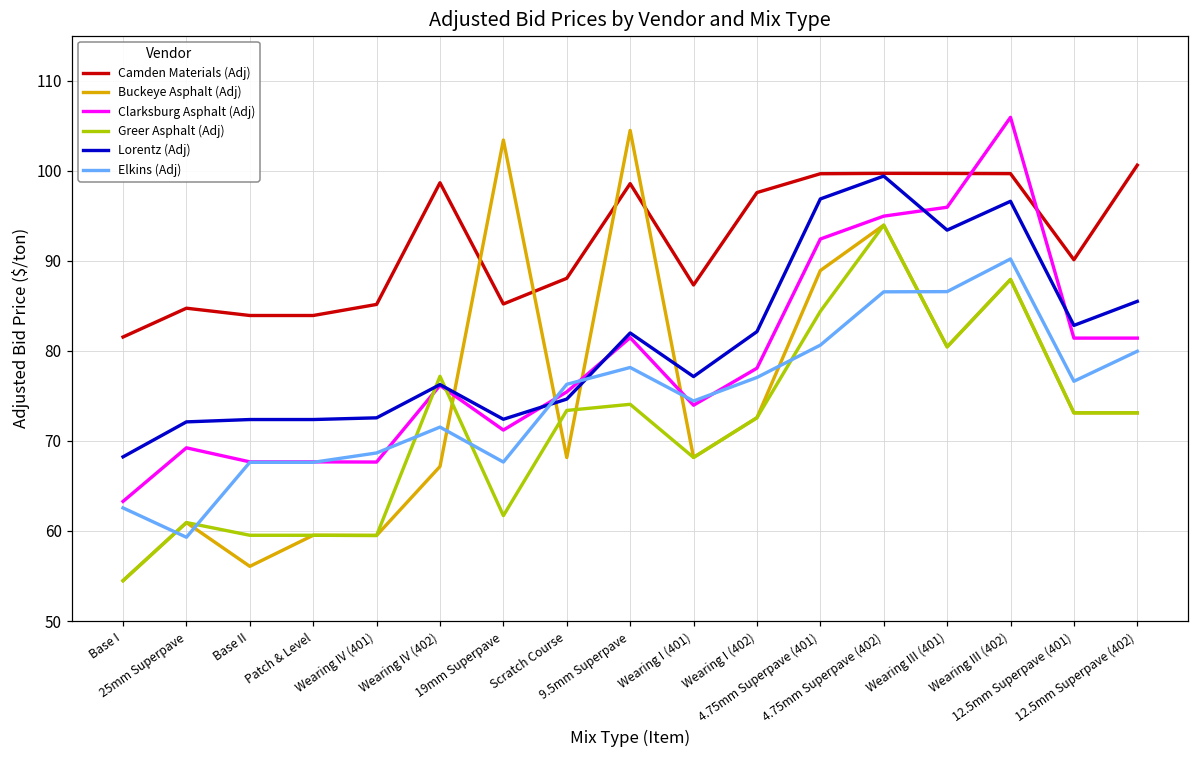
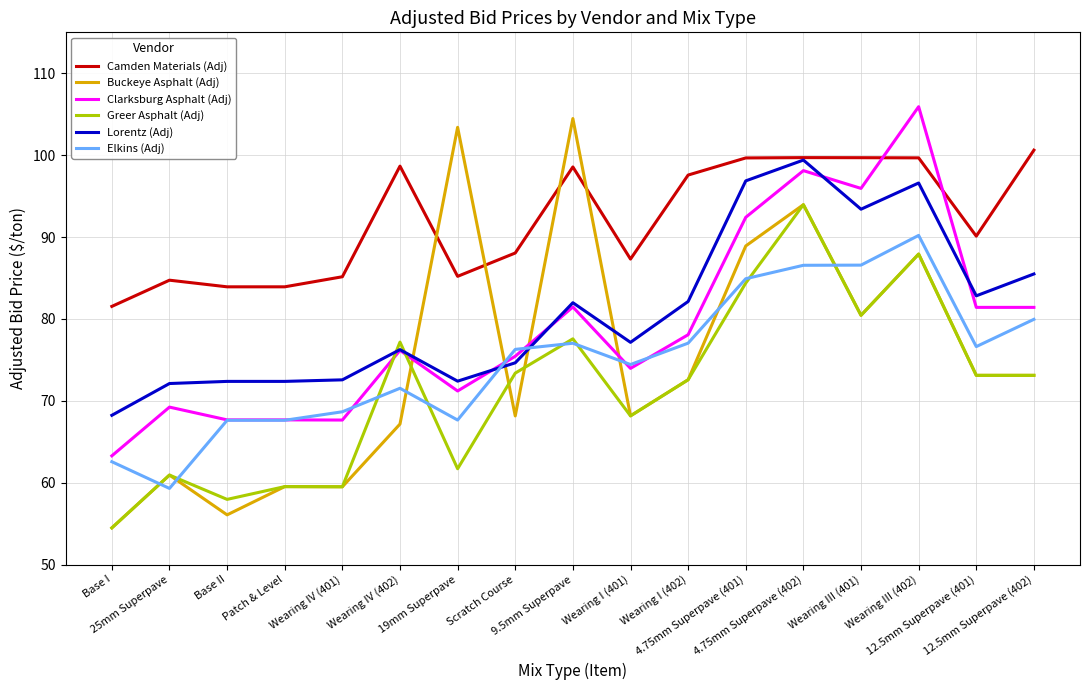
  {
    "Camden Materials (Adj)": {
      "Base I": 82,
      "25mm Superpave": 85,
      "Base II": 84,
      "Patch & Level": 84,
      "Wearing IV (401)": 85,
      "Wearing IV (402)": 99,
      "19mm Superpave": 85,
      "Scratch Course": 88,
      "9.5mm Superpave": 99,
      "Wearing I (401)": 87,
      "Wearing I (402)": 98,
      "4.75mm Superpave (401)": 100,
      "Wearing III (401)": 100,
      "Wearing III (402)": 100,
      "12.5mm Superpave (401)": 90,
      "12.5mm Superpave (402)": 101
    },
    "Buckeye Asphalt (Adj)": {
      "Base II": 56,
      "Wearing IV (402)": 67,
      "19mm Superpave": 103,
      "Scratch Course": 68,
      "9.5mm Superpave": 104,
      "4.75mm Superpave (401)": 89
    },
    "Clarksburg Asphalt (Adj)": {
      "Base I": 63,
      "25mm Superpave": 69,
      "Wearing IV (401)": 68,
      "19mm Superpave": 71,
      "Scratch Course": 75,
      "9.5mm Superpave": 81,
      "Wearing I (401)": 74,
      "Wearing I (402)": 78,
      "4.75mm Superpave (401)": 92,
-     "4.75mm Superpave (402)": 95,
+     "4.75mm Superpave (402)": 98,
      "Wearing III (401)": 96,
      "Wearing III (402)": 106,
      "12.5mm Superpave (401)": 81,
      "12.5mm Superpave (402)": 81
    },
    "Greer Asphalt (Adj)": {
-     "Base II": 60,
+     "Base II": 58,
      "Wearing IV (402)": 77,
      "19mm Superpave": 62,
      "Scratch Course": 73,
-     "9.5mm Superpave": 74,
+     "9.5mm Superpave": 78,
      "4.75mm Superpave (401)": 84
    },
    "Lorentz (Adj)": {
      "Base I": 68,
      "25mm Superpave": 72,
      "Base II": 72,
      "Patch & Level": 72,
      "Wearing IV (401)": 73,
      "19mm Superpave": 72,
      "Scratch Course": 75,
      "9.5mm Superpave": 82,
      "Wearing I (401)": 77,
      "Wearing I (402)": 82,
      "4.75mm Superpave (401)": 97,
      "Wearing III (401)": 93,
      "Wearing III (402)": 97,
      "12.5mm Superpave (401)": 83,
      "12.5mm Superpave (402)": 85
    },
    "Elkins (Adj)": {
      "Base I": 63,
      "25mm Superpave": 59,
      "Wearing IV (401)": 69,
      "Wearing IV (402)": 72,
      "19mm Superpave": 68,
      "Scratch Course": 76,
-     "9.5mm Superpave": 78,
+     "9.5mm Superpave": 77,
      "Wearing I (401)": 74,
      "Wearing I (402)": 77,
-     "4.75mm Superpave (401)": 81,
+     "4.75mm Superpave (401)": 85,
      "4.75mm Superpave (402)": 87,
      "Wearing III (401)": 87,
      "Wearing III (402)": 90,
      "12.5mm Superpave (401)": 77,
      "12.5mm Superpave (402)": 80
    }
  }
